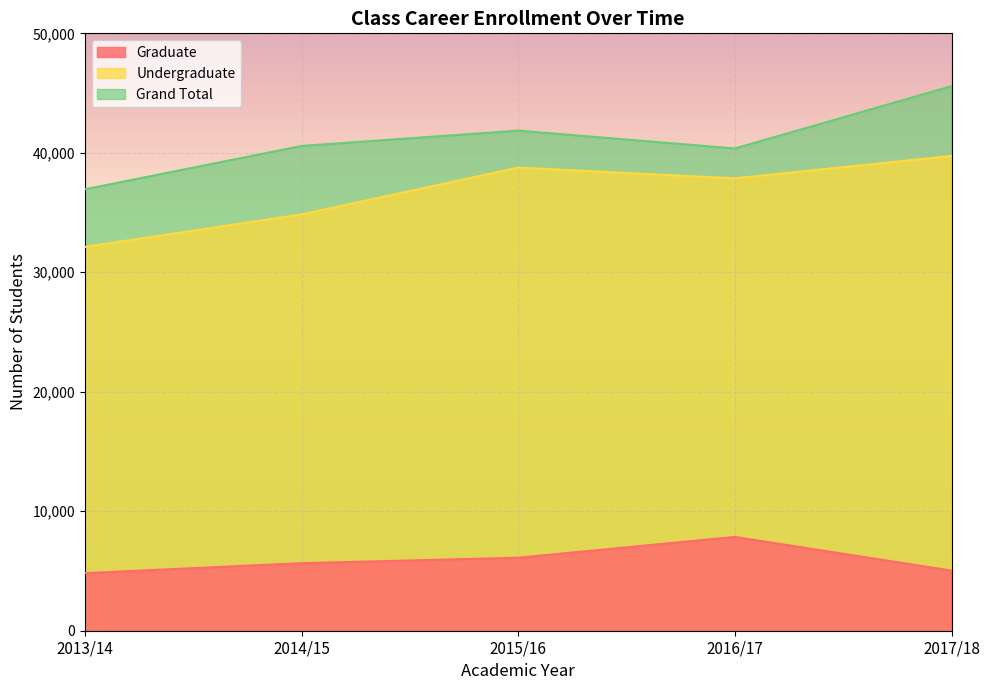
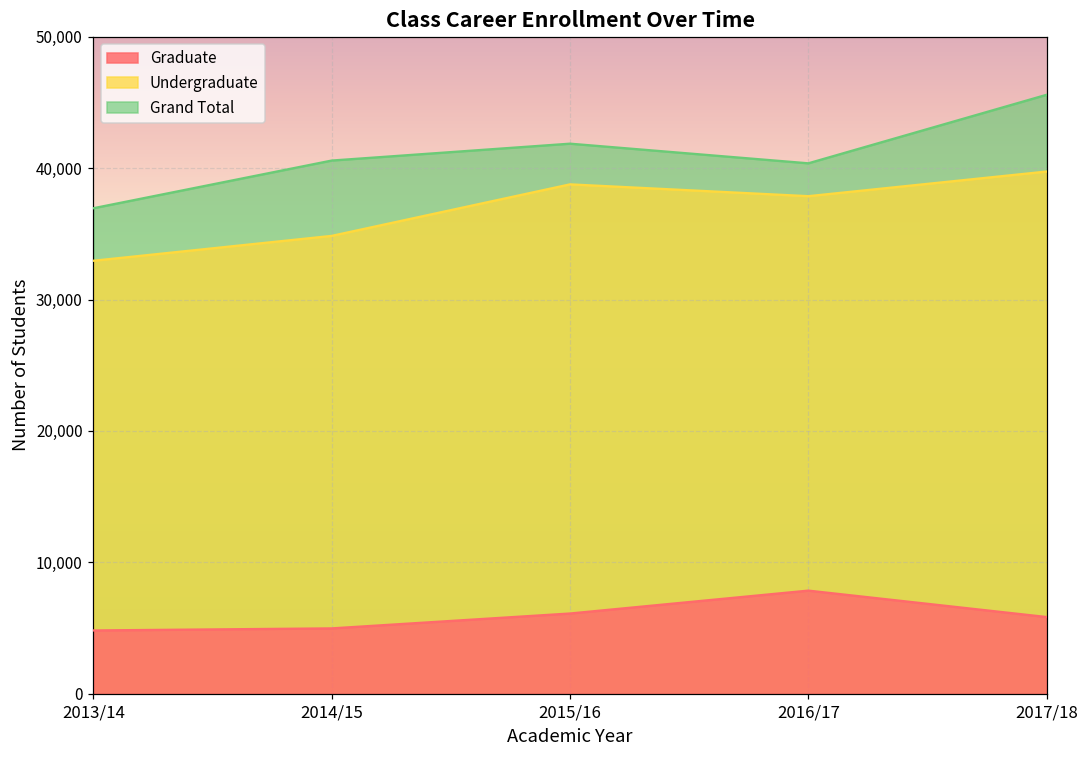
  {
    "Graduate": {
      "2013/14": "4,800",
-     "2014/15": "5,700",
+     "2014/15": "5,000",
      "2015/16": "6,100",
      "2016/17": "7,900",
-     "2017/18": "5,000"
+     "2017/18": "5,800"
    },
    "Undergraduate": {
-     "2013/14": "32,100",
+     "2013/14": "33,000",
      "2014/15": "34,800",
      "2015/16": "38,800",
      "2016/17": "37,900",
      "2017/18": "39,700"
    },
    "Grand Total": {
      "2013/14": "36,900",
      "2014/15": "40,600",
      "2015/16": "41,900",
      "2016/17": "40,400",
      "2017/18": "45,600"
    }
  }
